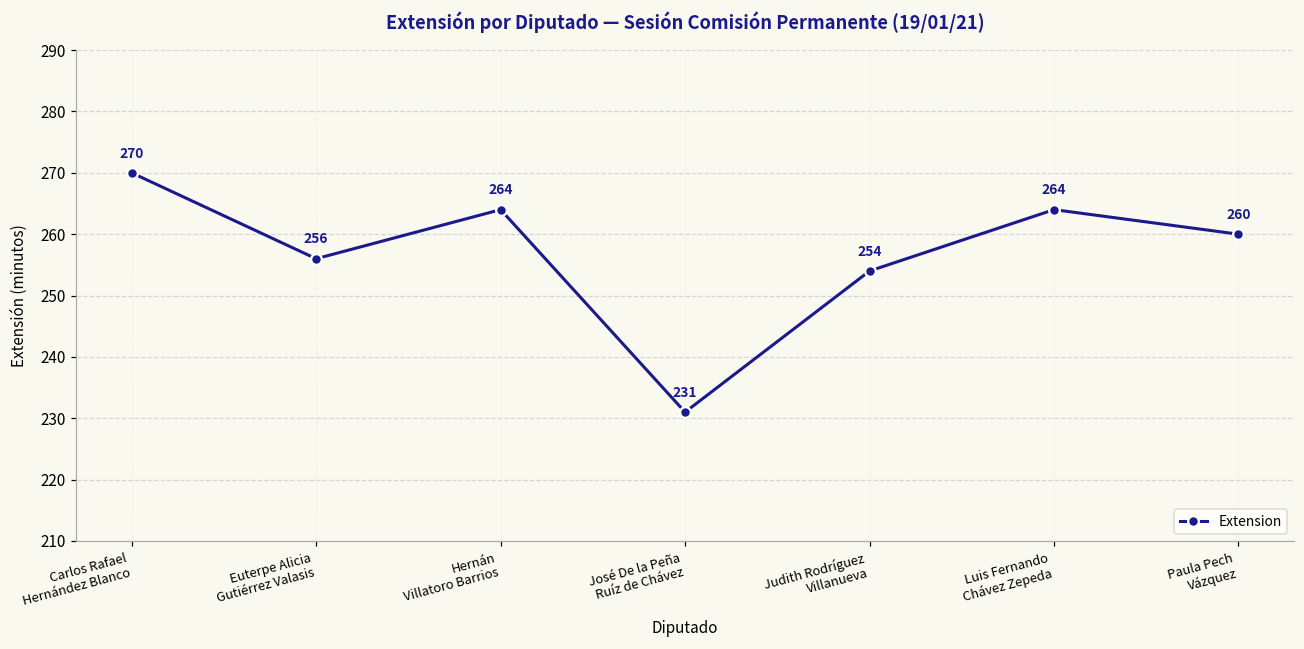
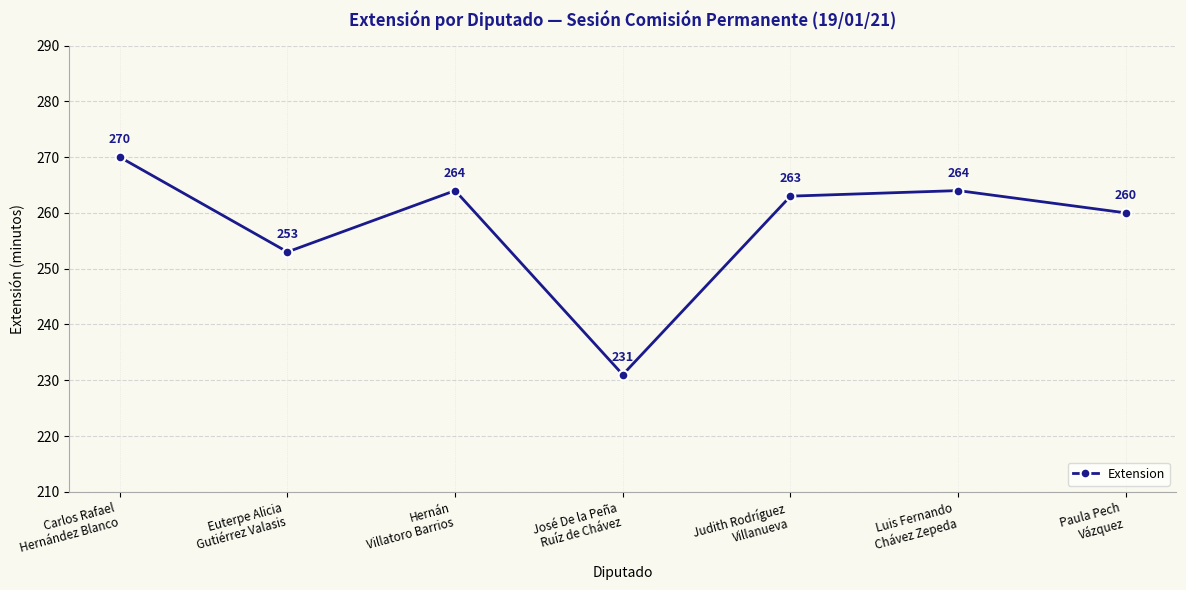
  {
    "Carlos Rafael Hernández Blanco": 270,
-   "Euterpe Alicia Gutiérrez Valasis": 256,
+   "Euterpe Alicia Gutiérrez Valasis": 253,
    "Hernán Villatoro Barrios": 264,
    "José De la Peña Ruíz de Chávez": 231,
-   "Judith Rodríguez Villanueva": 254,
+   "Judith Rodríguez Villanueva": 263,
    "Luis Fernando Chávez Zepeda": 264,
    "Paula Pech Vázquez": 260
  }
